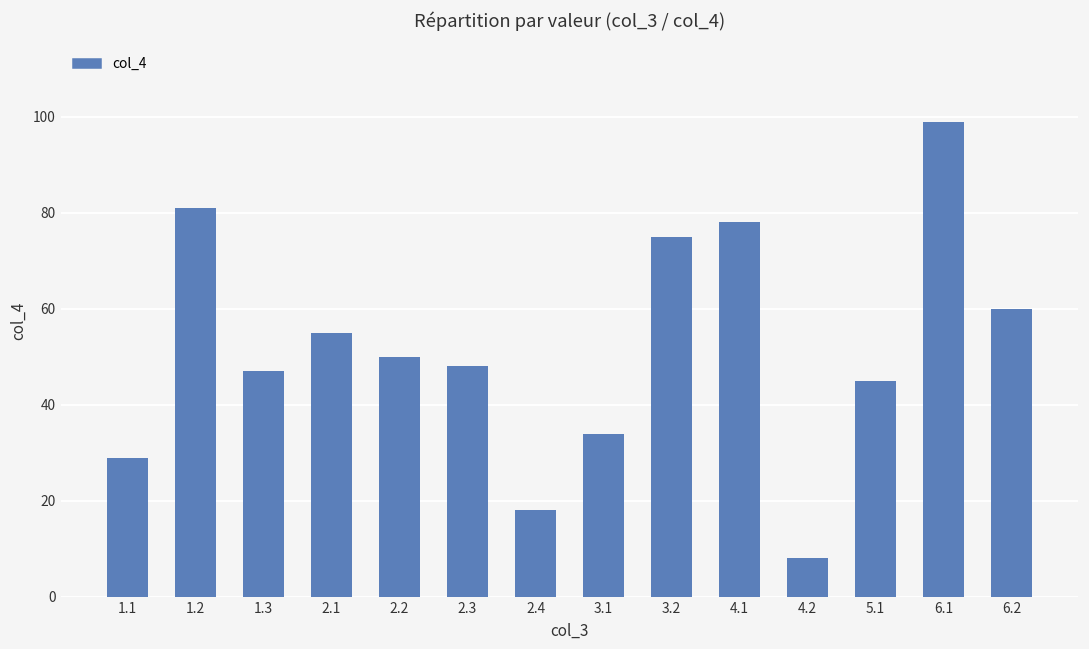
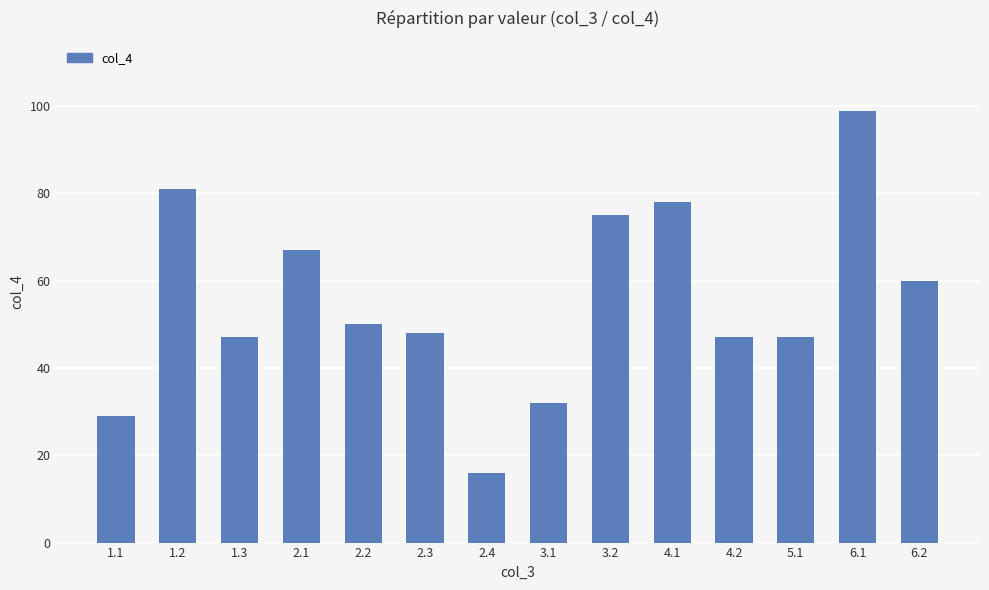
  {
    "1.1": 29,
    "1.2": 81,
    "1.3": 47,
-   "2.1": 55,
+   "2.1": 67,
    "2.2": 50,
    "2.3": 48,
-   "2.4": 18,
-   "3.1": 34,
+   "2.4": 16,
+   "3.1": 32,
    "3.2": 75,
    "4.1": 78,
-   "4.2": 8,
-   "5.1": 45,
+   "4.2": 47,
+   "5.1": 47,
    "6.1": 99,
    "6.2": 60
  }
